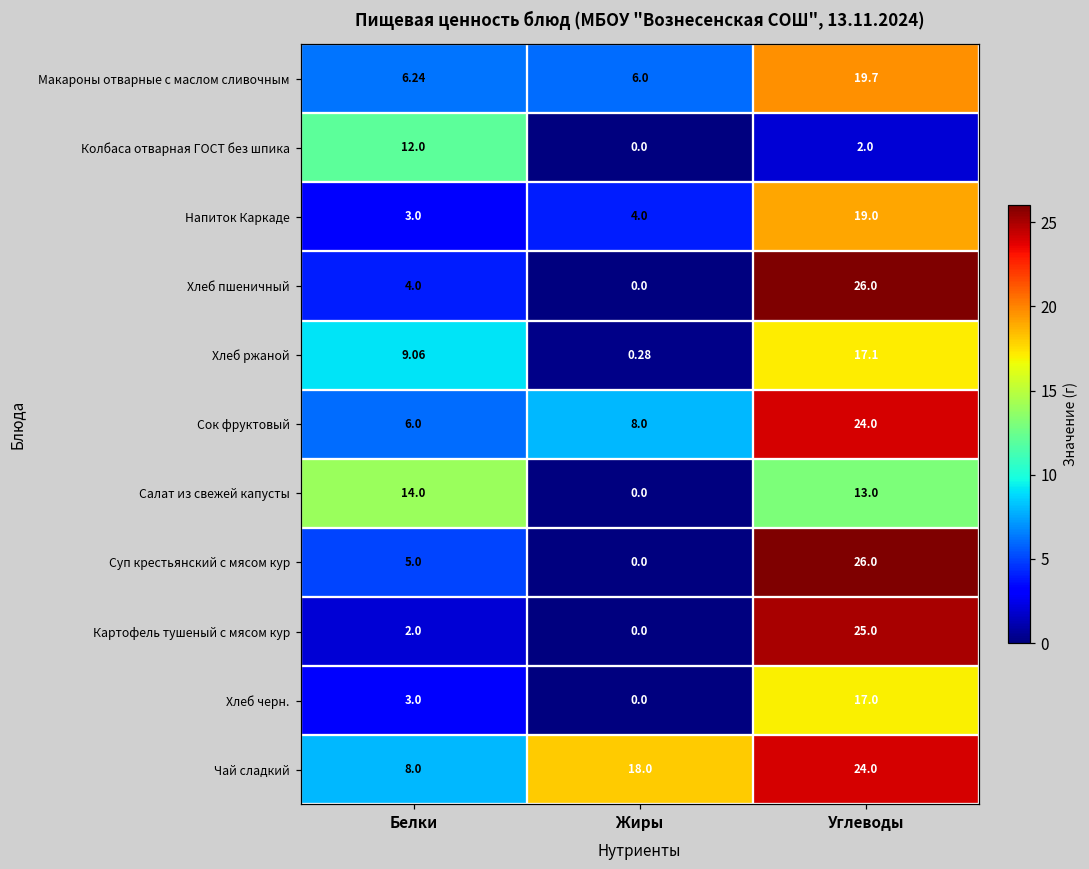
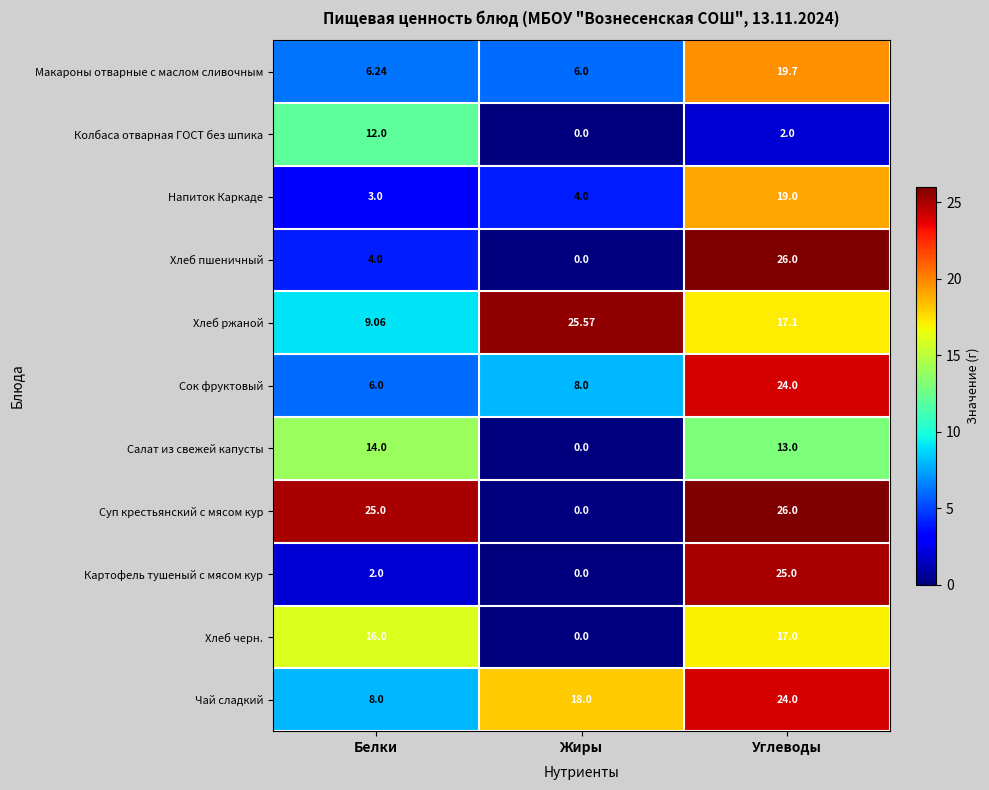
  {
    "Макароны отварные с маслом сливочным": {
      "Белки": 6.24,
      "Жиры": 6.0,
      "Углеводы": 19.7
    },
    "Колбаса отварная ГОСТ без шпика": {
      "Белки": 12.0,
      "Жиры": 0.0,
      "Углеводы": 2.0
    },
    "Напиток Каркаде": {
      "Белки": 3.0,
      "Жиры": 4.0,
      "Углеводы": 19.0
    },
    "Хлеб пшеничный": {
      "Белки": 4.0,
      "Жиры": 0.0,
      "Углеводы": 26.0
    },
    "Хлеб ржаной": {
      "Белки": 9.06,
-     "Жиры": 0.28,
+     "Жиры": 25.57,
      "Углеводы": 17.1
    },
    "Сок фруктовый": {
      "Белки": 6.0,
      "Жиры": 8.0,
      "Углеводы": 24.0
    },
    "Салат из свежей капусты": {
      "Белки": 14.0,
      "Жиры": 0.0,
      "Углеводы": 13.0
    },
    "Суп крестьянский с мясом кур": {
-     "Белки": 5.0,
+     "Белки": 25.0,
      "Жиры": 0.0,
      "Углеводы": 26.0
    },
    "Картофель тушеный с мясом кур": {
      "Белки": 2.0,
      "Жиры": 0.0,
      "Углеводы": 25.0
    },
    "Хлеб черн.": {
-     "Белки": 3.0,
+     "Белки": 16.0,
      "Жиры": 0.0,
      "Углеводы": 17.0
    },
    "Чай сладкий": {
      "Белки": 8.0,
      "Жиры": 18.0,
      "Углеводы": 24.0
    }
  }
